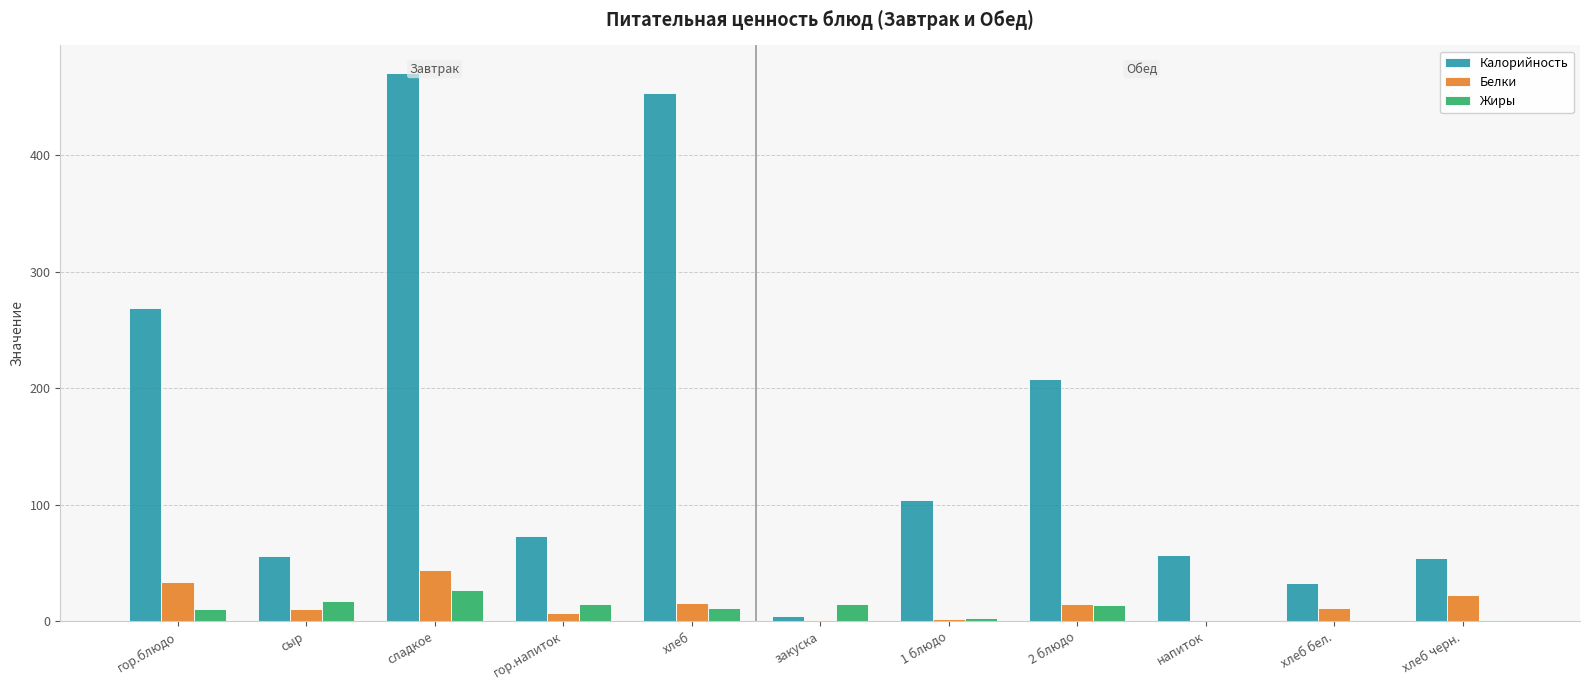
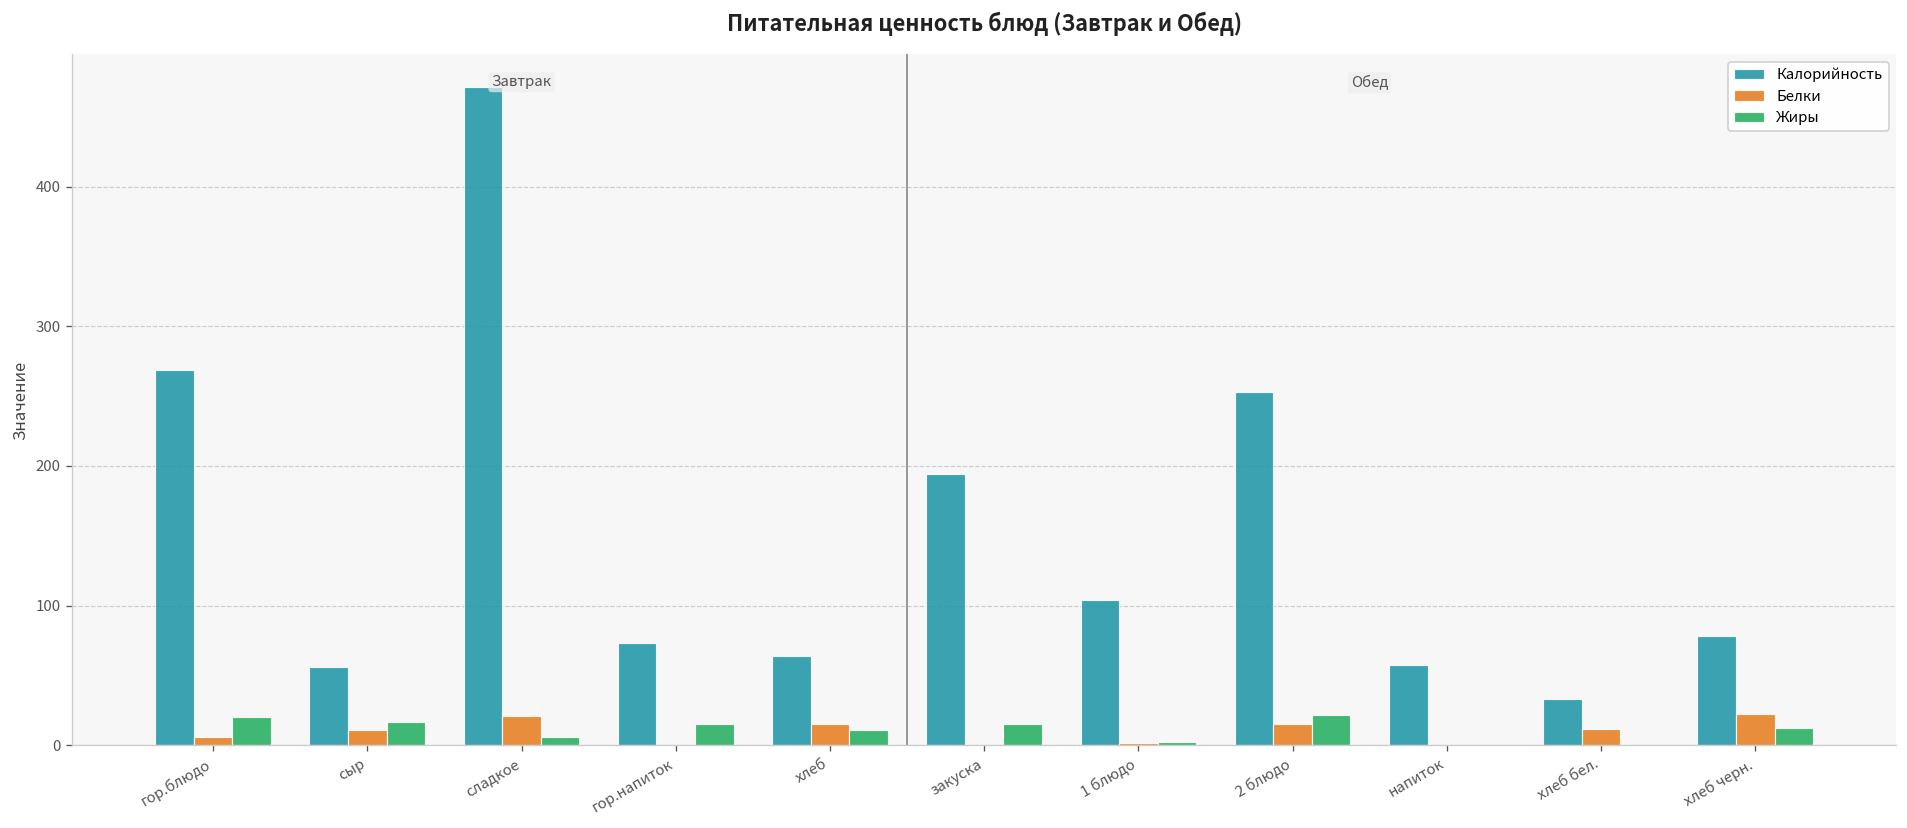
  {
    "Калорийность": {
      "гор.блюдо": 269,
      "сыр": 56,
      "сладкое": 471,
      "гор.напиток": 73,
-     "хлеб": 454,
-     "закуска": 5,
+     "хлеб": 64,
+     "закуска": 194,
      "1 блюдо": 104,
-     "2 блюдо": 208,
+     "2 блюдо": 253,
      "напиток": 57,
      "хлеб бел.": 33,
-     "хлеб черн.": 54
+     "хлеб черн.": 78
    },
    "Белки": {
-     "гор.блюдо": 34,
+     "гор.блюдо": 6,
      "сыр": 11,
-     "сладкое": 44,
-     "гор.напиток": 7,
+     "сладкое": 21,
+     "гор.напиток": 0,
      "хлеб": 15,
      "2 блюдо": 15,
      "хлеб бел.": 12,
      "хлеб черн.": 22
    },
    "Жиры": {
-     "гор.блюдо": 10,
+     "гор.блюдо": 21,
      "сыр": 17,
-     "сладкое": 27,
+     "сладкое": 6,
      "гор.напиток": 15,
      "хлеб": 11,
      "закуска": 15,
      "1 блюдо": 3,
-     "2 блюдо": 14,
+     "2 блюдо": 22,
      "напиток": 0,
-     "хлеб черн.": 1
+     "хлеб черн.": 13
    }
  }
